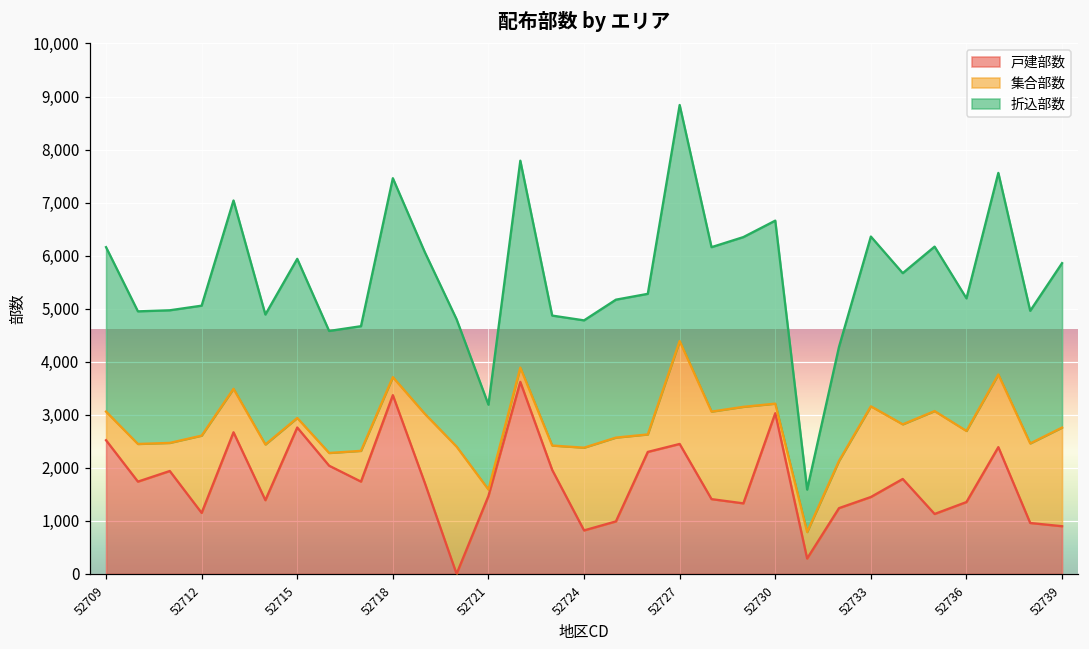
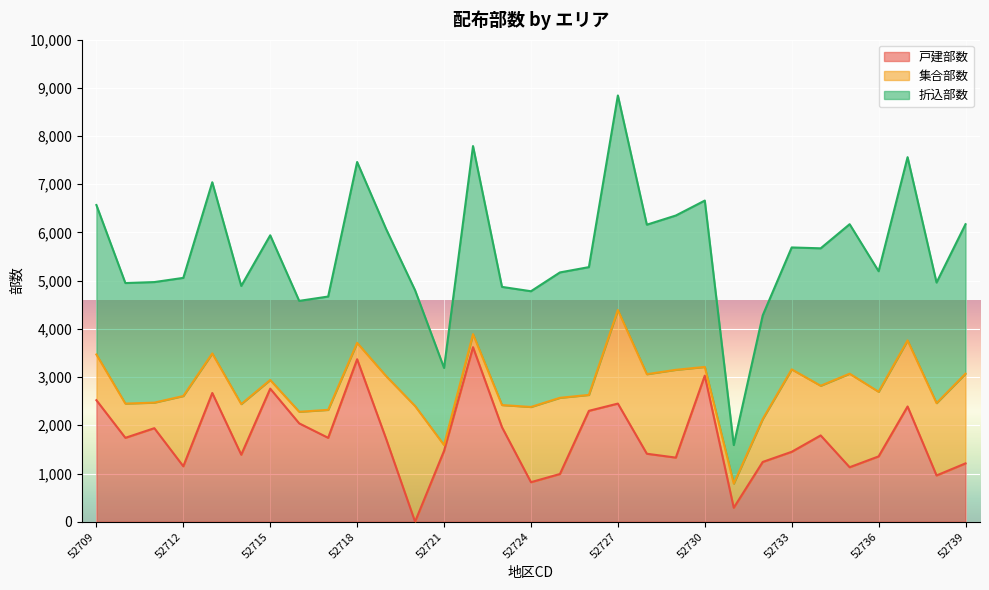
  {
    "戸建部数": {
      "52709": "2,500",
      "52712": "1,200",
      "52715": "2,800",
      "52718": "3,400",
      "52721": "1,500",
      "52724": "800",
      "52727": "2,500",
      "52730": "3,000",
      "52733": "1,500",
      "52736": "1,400",
-     "52739": "900"
+     "52739": "1,200"
    },
    "集合部数": {
-     "52709": "500",
+     "52709": "900",
      "52712": "1,500",
      "52715": "200",
      "52718": "300",
      "52721": "100",
      "52724": "1,600",
      "52727": "1,900",
      "52730": "200",
      "52733": "1,700",
      "52736": "1,300",
      "52739": "1,900"
    },
    "折込部数": {
      "52709": "3,100",
      "52712": "2,500",
      "52715": "3,000",
      "52718": "3,800",
      "52721": "1,600",
      "52724": "2,400",
      "52727": "4,500",
      "52730": "3,500",
-     "52733": "3,200",
+     "52733": "2,500",
      "52736": "2,500",
      "52739": "3,100"
    }
  }
